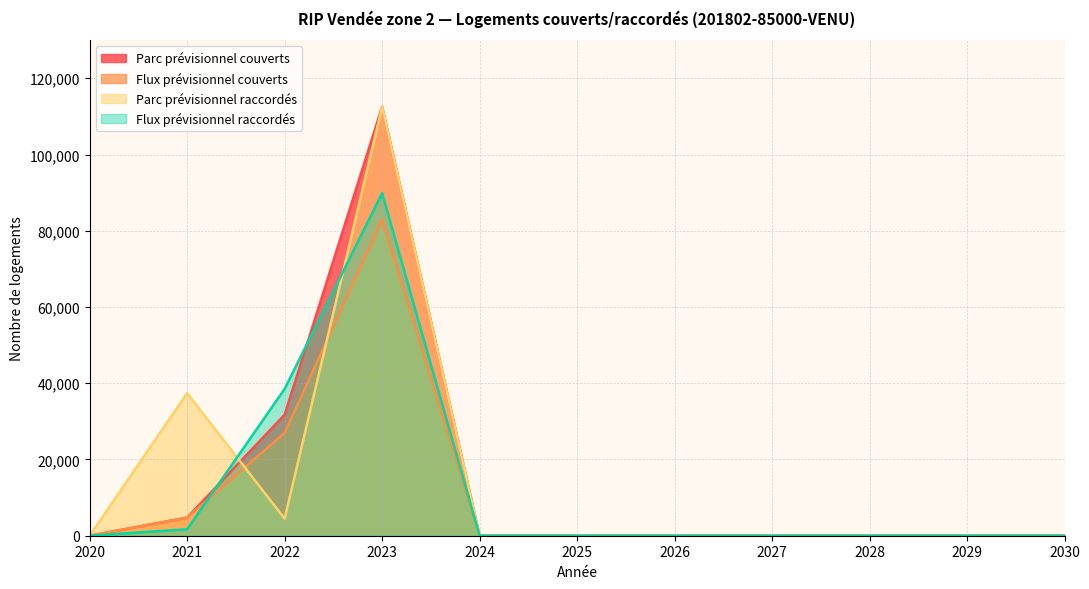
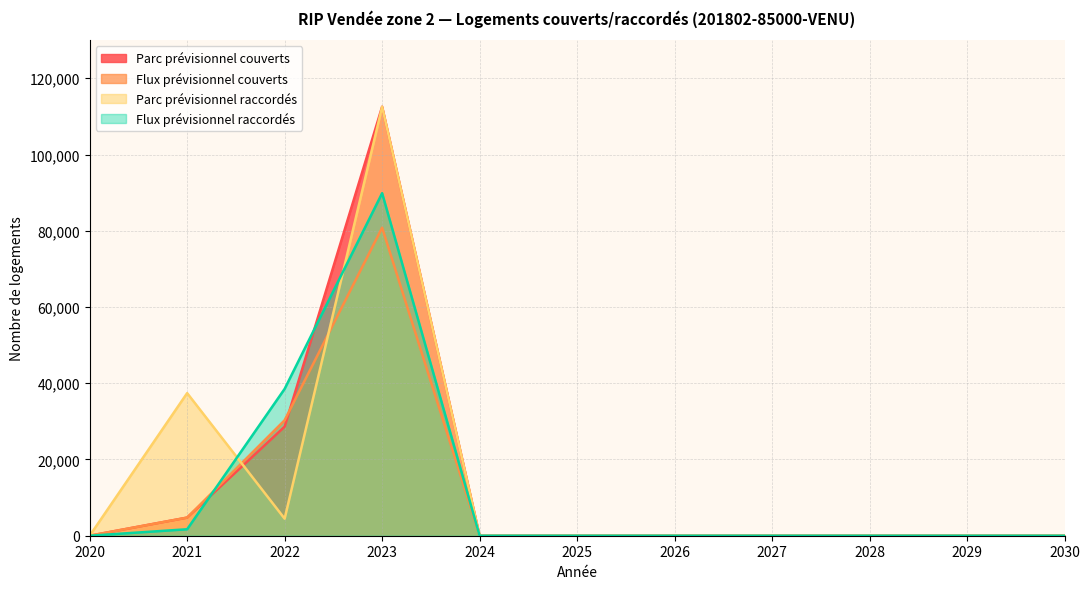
  {
    "Parc prévisionnel couverts": {
-     "2022": "32,000"
+     "2022": "29,000"
    },
    "Flux prévisionnel couverts": {
-     "2022": "27,000",
-     "2023": "83,000"
+     "2022": "30,000",
+     "2023": "81,000"
    },
    "Parc prévisionnel raccordés": {
      "2021": "37,000",
      "2022": "4,000"
    },
    "Flux prévisionnel raccordés": {
      "2021": "2,000",
      "2022": "39,000",
      "2023": "90,000"
    }
  }
